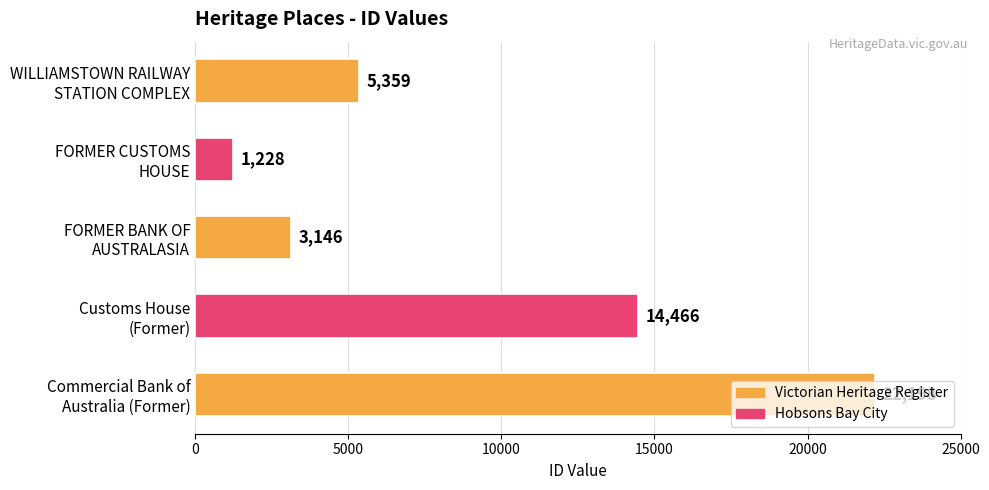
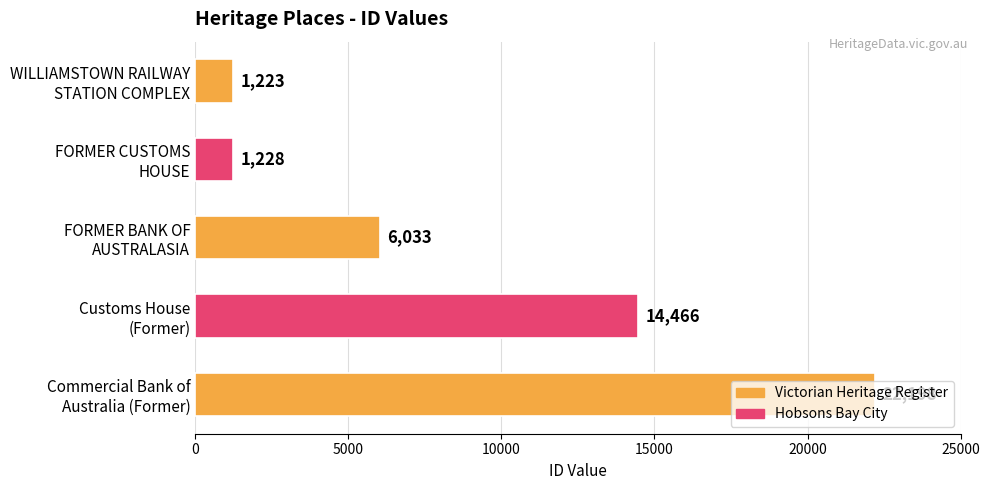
  {
-   "WILLIAMSTOWN RAILWAY STATION COMPLEX": "5,359",
+   "WILLIAMSTOWN RAILWAY STATION COMPLEX": "1,223",
    "FORMER CUSTOMS HOUSE": "1,228",
-   "FORMER BANK OF AUSTRALASIA": "3,146",
+   "FORMER BANK OF AUSTRALASIA": "6,033",
    "Customs House (Former)": "14,466"
  }
